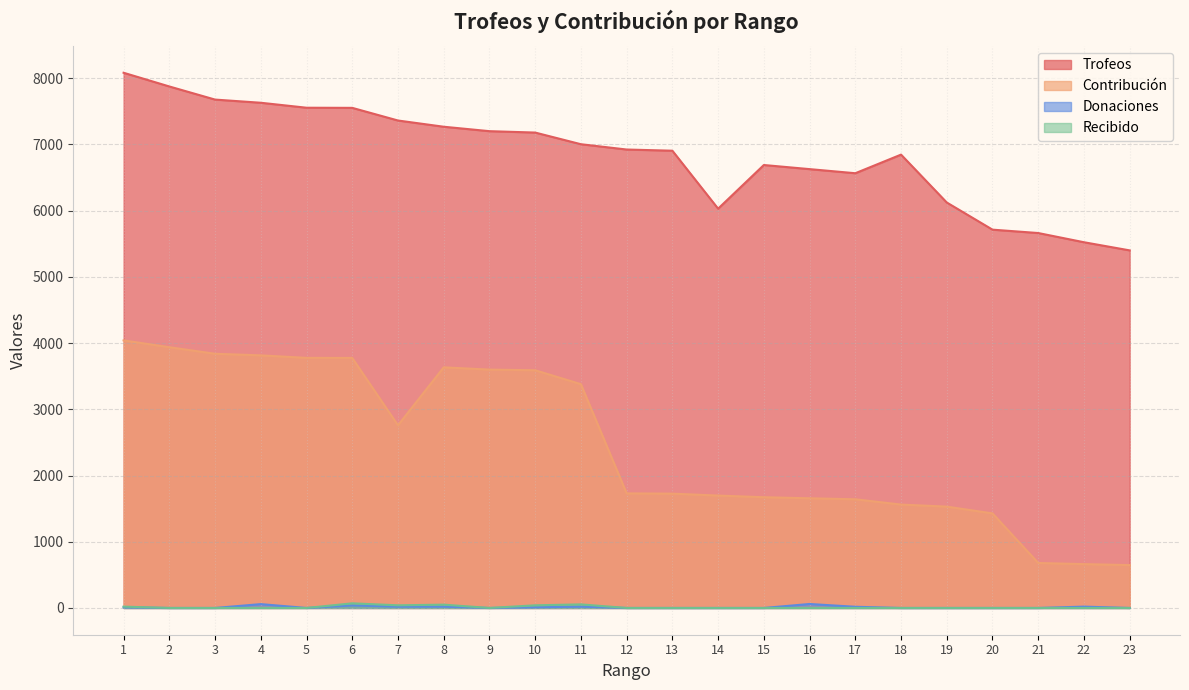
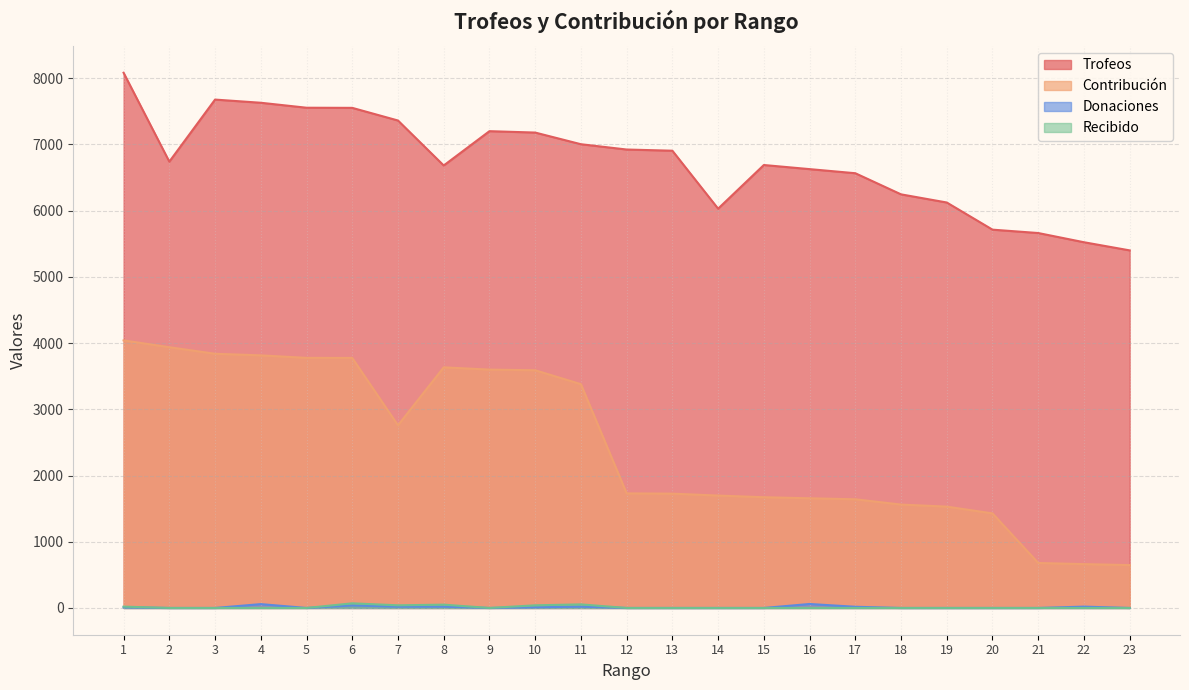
  {
    "Trofeos": {
      "1": 8100,
-     "2": 7900,
+     "2": 6700,
      "3": 7700,
      "4": 7600,
      "5": 7600,
      "6": 7600,
      "7": 7400,
-     "8": 7300,
+     "8": 6700,
      "9": 7200,
      "10": 7200,
      "11": 7000,
      "12": 6900,
      "13": 6900,
      "14": 6000,
      "15": 6700,
      "16": 6600,
      "17": 6600,
-     "18": 6800,
+     "18": 6200,
      "19": 6100,
      "20": 5700,
      "21": 5700,
      "22": 5500,
      "23": 5400
    },
    "Contribución": {
      "1": 4000,
      "2": 3900,
      "3": 3800,
      "4": 3800,
      "5": 3800,
      "6": 3800,
      "7": 2800,
      "8": 3600,
      "9": 3600,
      "10": 3600,
      "11": 3400,
      "12": 1700,
      "13": 1700,
      "14": 1700,
      "15": 1700,
      "16": 1700,
      "17": 1600,
      "18": 1600,
      "19": 1500,
      "20": 1400,
      "21": 700,
      "22": 700,
      "23": 600
    },
    "Donaciones": {
      "4": 100,
      "16": 100
    },
    "Recibido": {
      "4": 0,
      "16": 0
    }
  }
